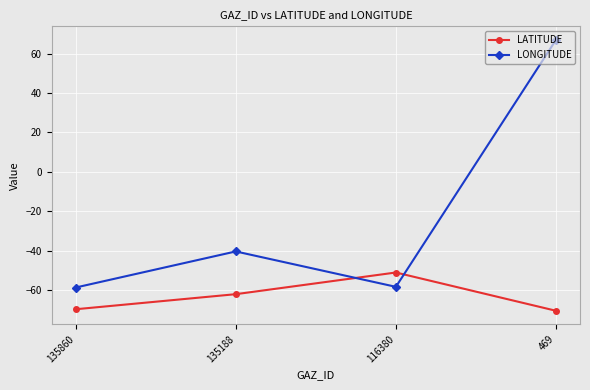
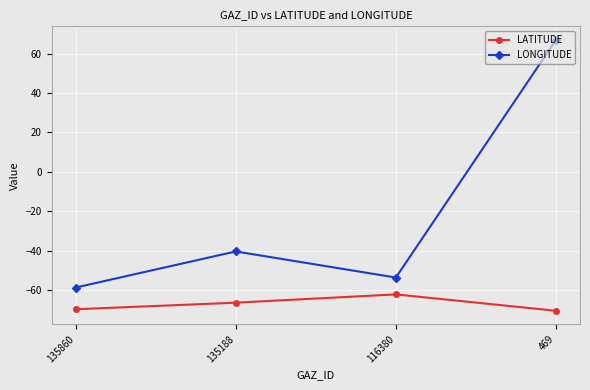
  {
    "LATITUDE": {
      "135860": -70,
-     "135188": -62,
-     "116380": -51,
+     "135188": -66,
+     "116380": -62,
      "469": -70
    },
    "LONGITUDE": {
      "135860": -59,
      "135188": -40,
-     "116380": -58
+     "116380": -54
    }
  }
